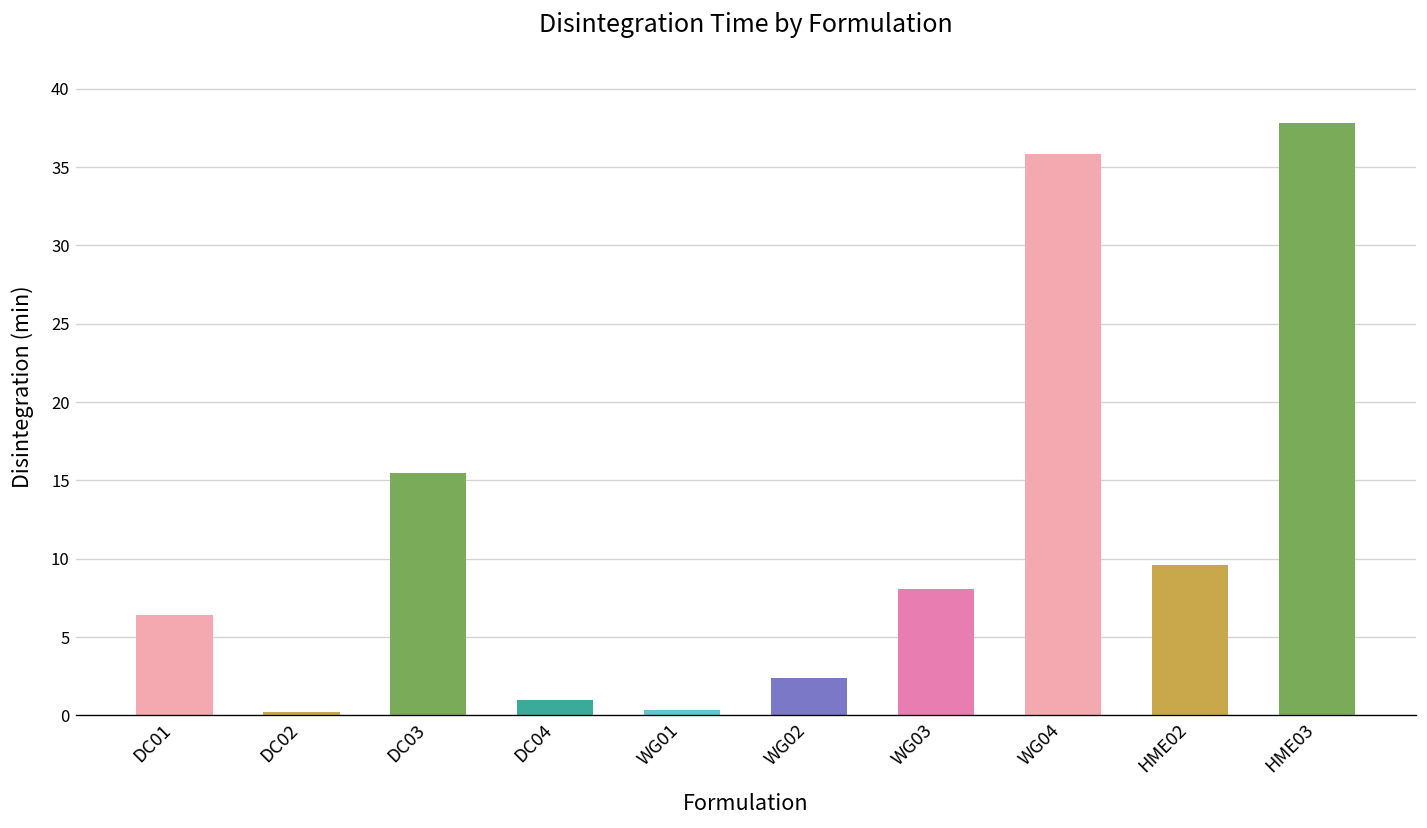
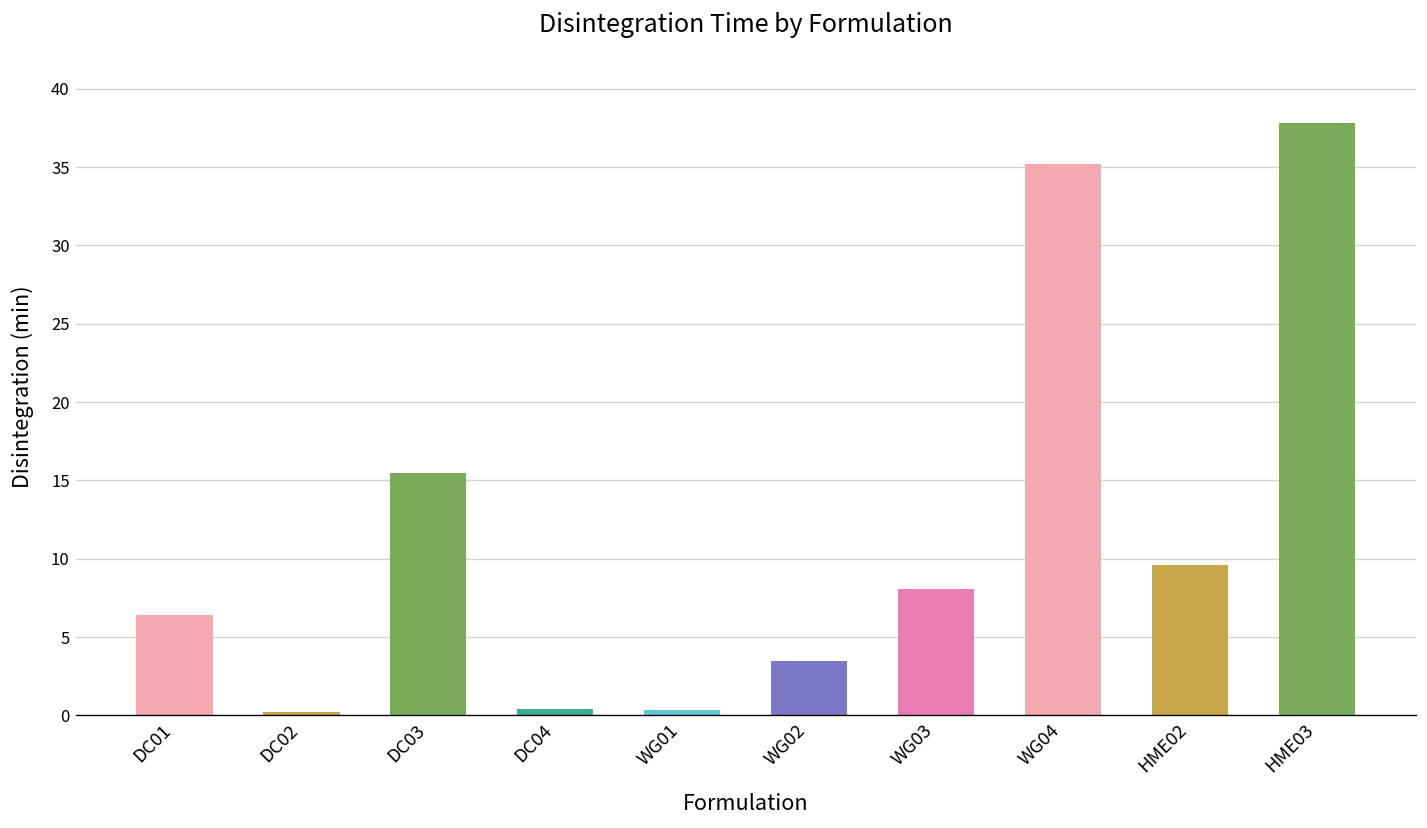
  {
    "DC01": 6.4,
    "DC02": 0.2,
    "DC03": 15.5,
-   "DC04": 1.0,
+   "DC04": 0.4,
    "WG01": 0.3,
-   "WG02": 2.4,
+   "WG02": 3.5,
    "WG03": 8.1,
-   "WG04": 35.8,
+   "WG04": 35.2,
    "HME02": 9.6,
    "HME03": 37.8
  }
